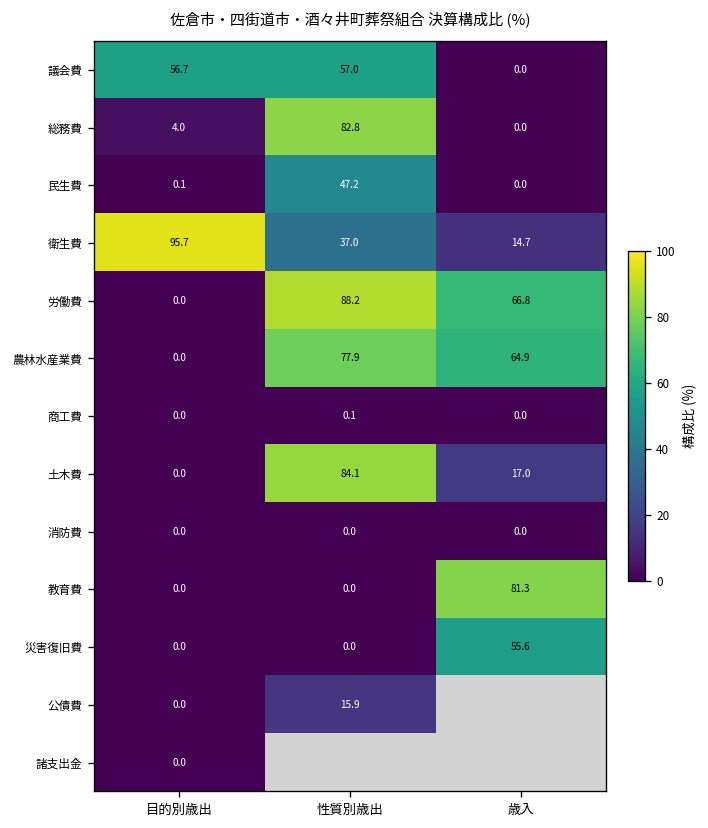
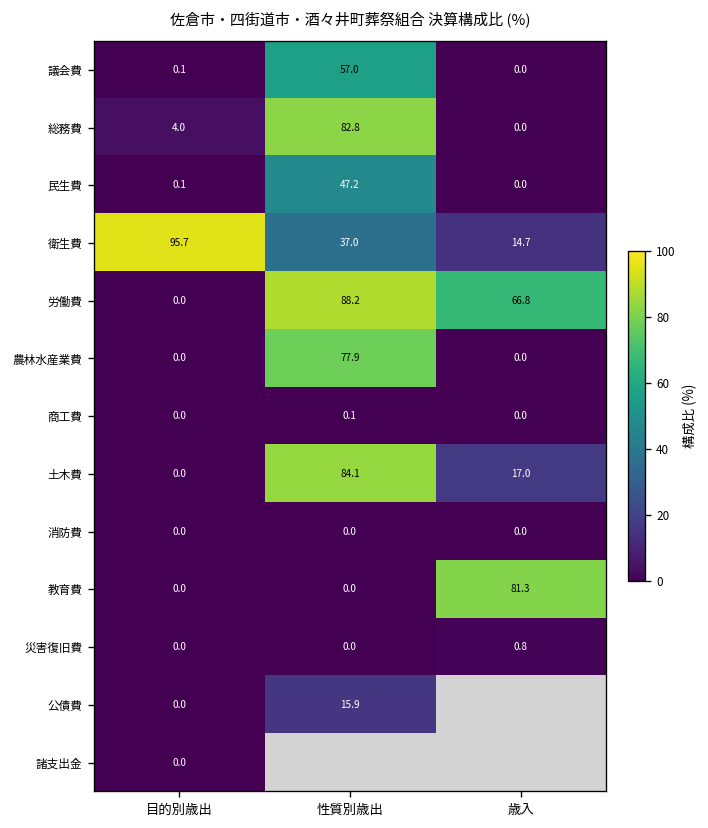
  {
    "議会費": {
-     "目的別歳出": 56.7,
+     "目的別歳出": 0.1,
      "性質別歳出": 57.0,
      "歳入": 0.0
    },
    "総務費": {
      "目的別歳出": 4.0,
      "性質別歳出": 82.8,
      "歳入": 0.0
    },
    "民生費": {
      "目的別歳出": 0.1,
      "性質別歳出": 47.2,
      "歳入": 0.0
    },
    "衛生費": {
      "目的別歳出": 95.7,
      "性質別歳出": 37.0,
      "歳入": 14.7
    },
    "労働費": {
      "目的別歳出": 0.0,
      "性質別歳出": 88.2,
      "歳入": 66.8
    },
    "農林水産業費": {
      "目的別歳出": 0.0,
      "性質別歳出": 77.9,
-     "歳入": 64.9
+     "歳入": 0.0
    },
    "商工費": {
      "目的別歳出": 0.0,
      "性質別歳出": 0.1,
      "歳入": 0.0
    },
    "土木費": {
      "目的別歳出": 0.0,
      "性質別歳出": 84.1,
      "歳入": 17.0
    },
    "消防費": {
      "目的別歳出": 0.0,
      "性質別歳出": 0.0,
      "歳入": 0.0
    },
    "教育費": {
      "目的別歳出": 0.0,
      "性質別歳出": 0.0,
      "歳入": 81.3
    },
    "災害復旧費": {
      "目的別歳出": 0.0,
      "性質別歳出": 0.0,
-     "歳入": 55.6
+     "歳入": 0.8
    },
    "公債費": {
      "目的別歳出": 0.0,
      "性質別歳出": 15.9
    },
    "諸支出金": {
      "目的別歳出": 0.0
    }
  }
